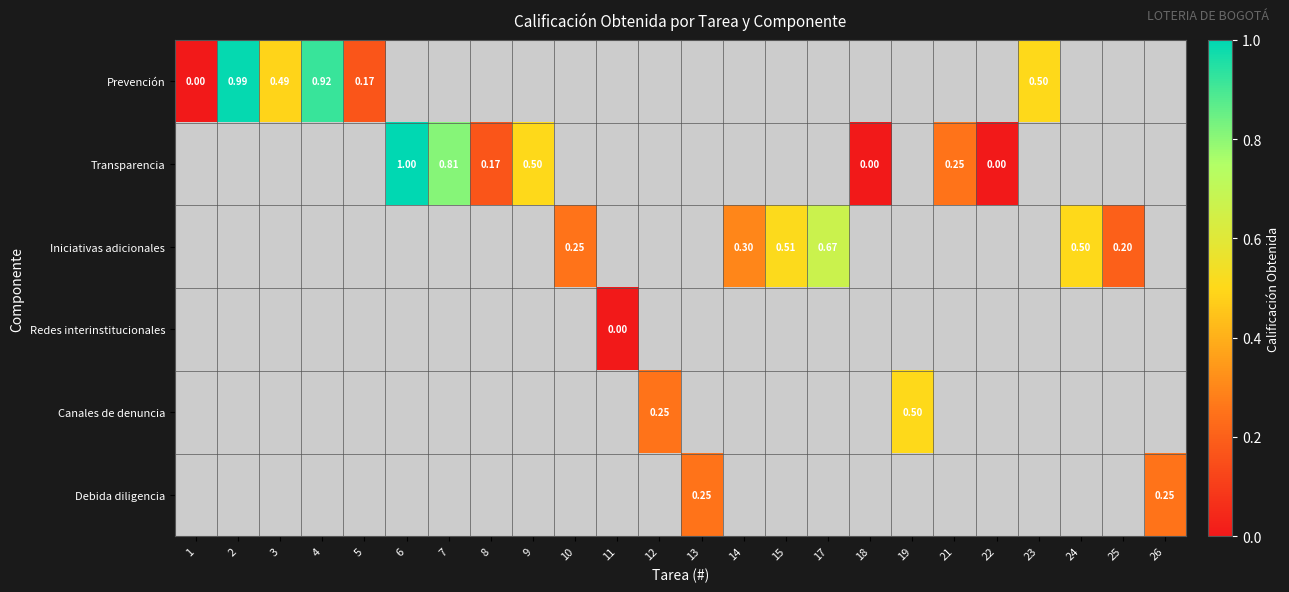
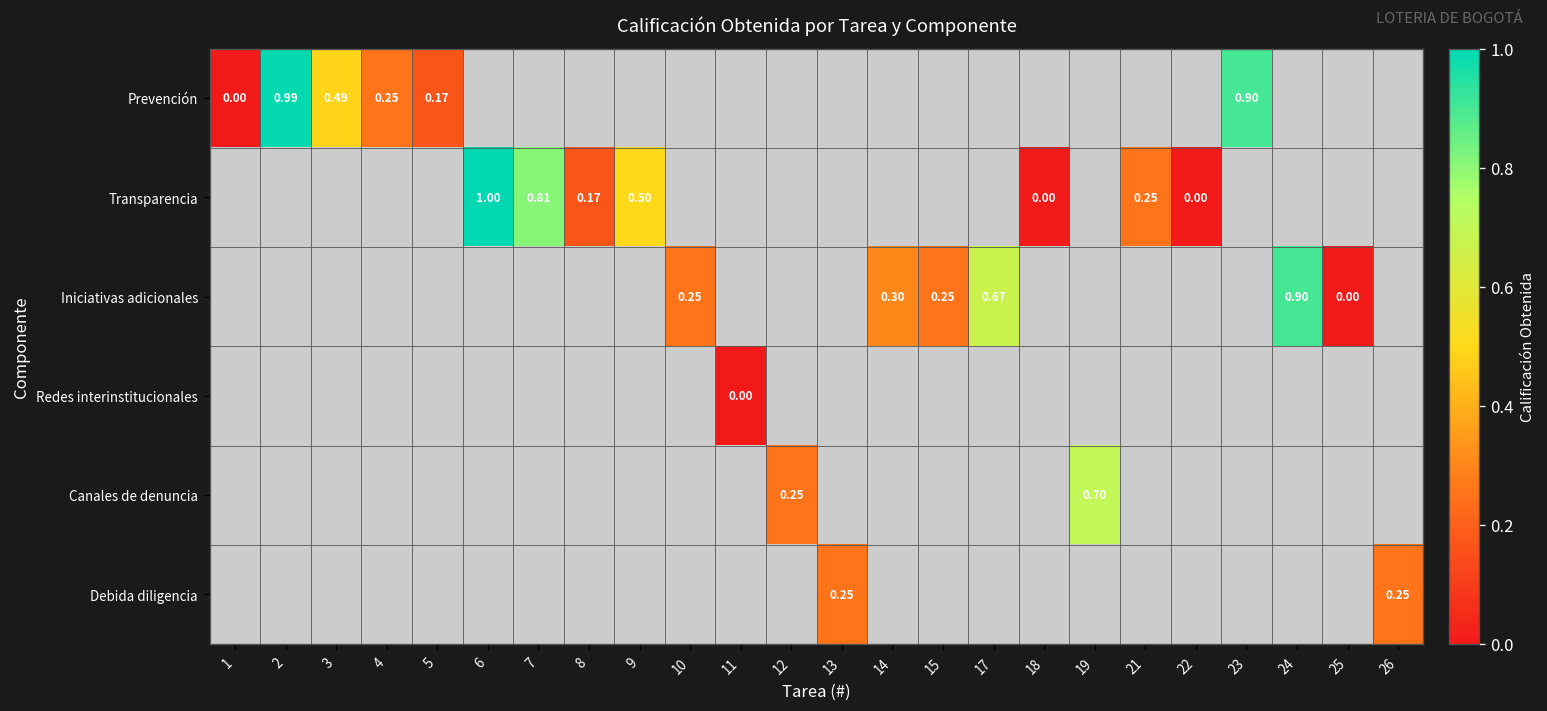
  {
    "Prevención": {
      "1": 0.00,
      "2": 0.99,
      "3": 0.49,
-     "4": 0.92,
+     "4": 0.25,
      "5": 0.17,
-     "23": 0.50
+     "23": 0.90
    },
    "Transparencia": {
      "6": 1.00,
      "7": 0.81,
      "8": 0.17,
      "9": 0.50,
      "18": 0.00,
      "21": 0.25,
      "22": 0.00
    },
    "Iniciativas adicionales": {
      "10": 0.25,
      "14": 0.30,
-     "15": 0.51,
+     "15": 0.25,
      "17": 0.67,
-     "24": 0.50,
-     "25": 0.20
+     "24": 0.90,
+     "25": 0.00
    },
    "Redes interinstitucionales": {
      "11": 0.00
    },
    "Canales de denuncia": {
      "12": 0.25,
-     "19": 0.50
+     "19": 0.70
    },
    "Debida diligencia": {
      "13": 0.25,
      "26": 0.25
    }
  }
